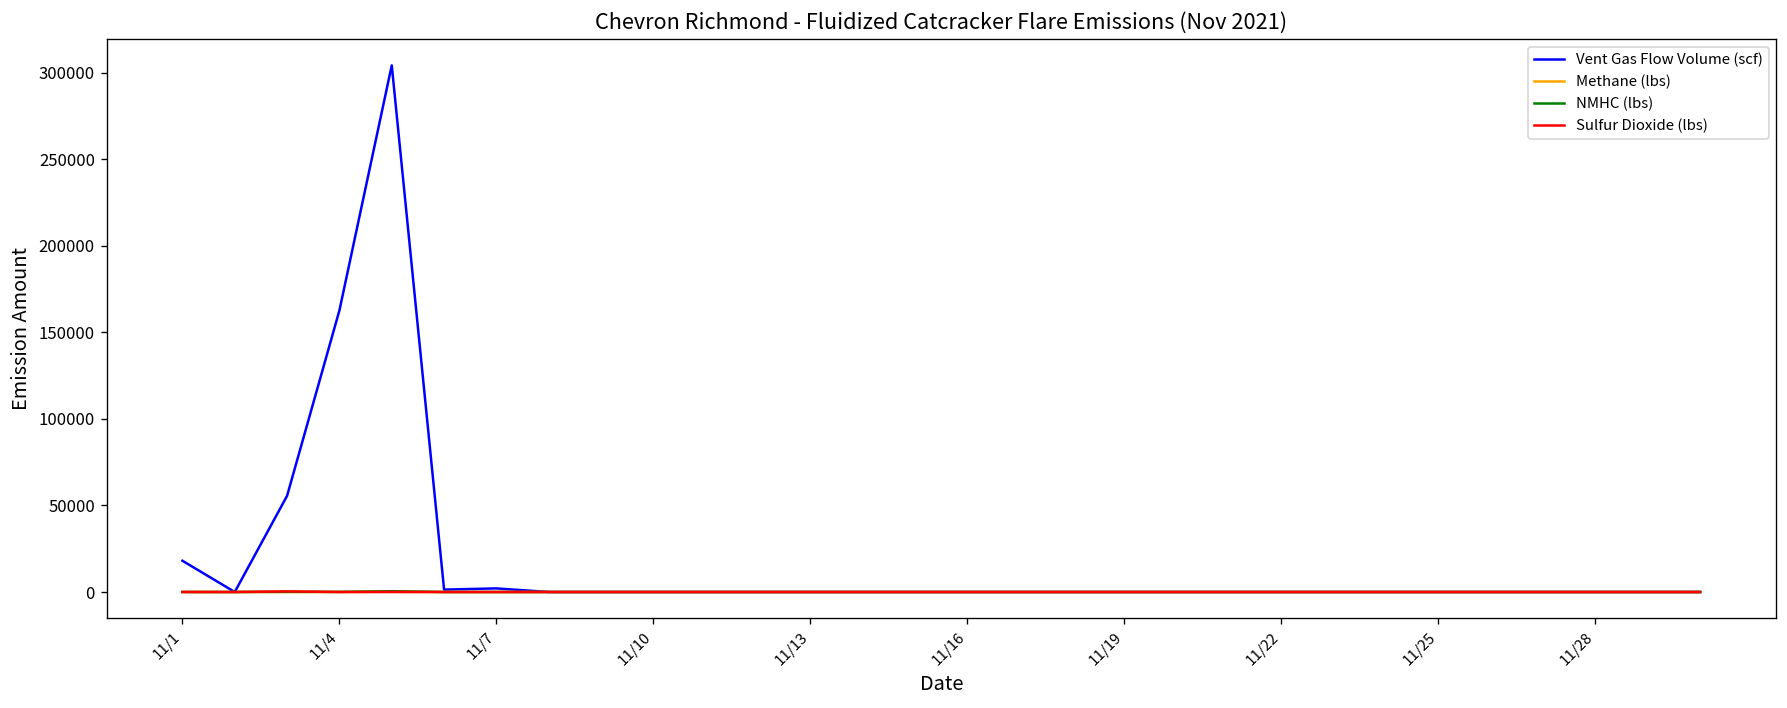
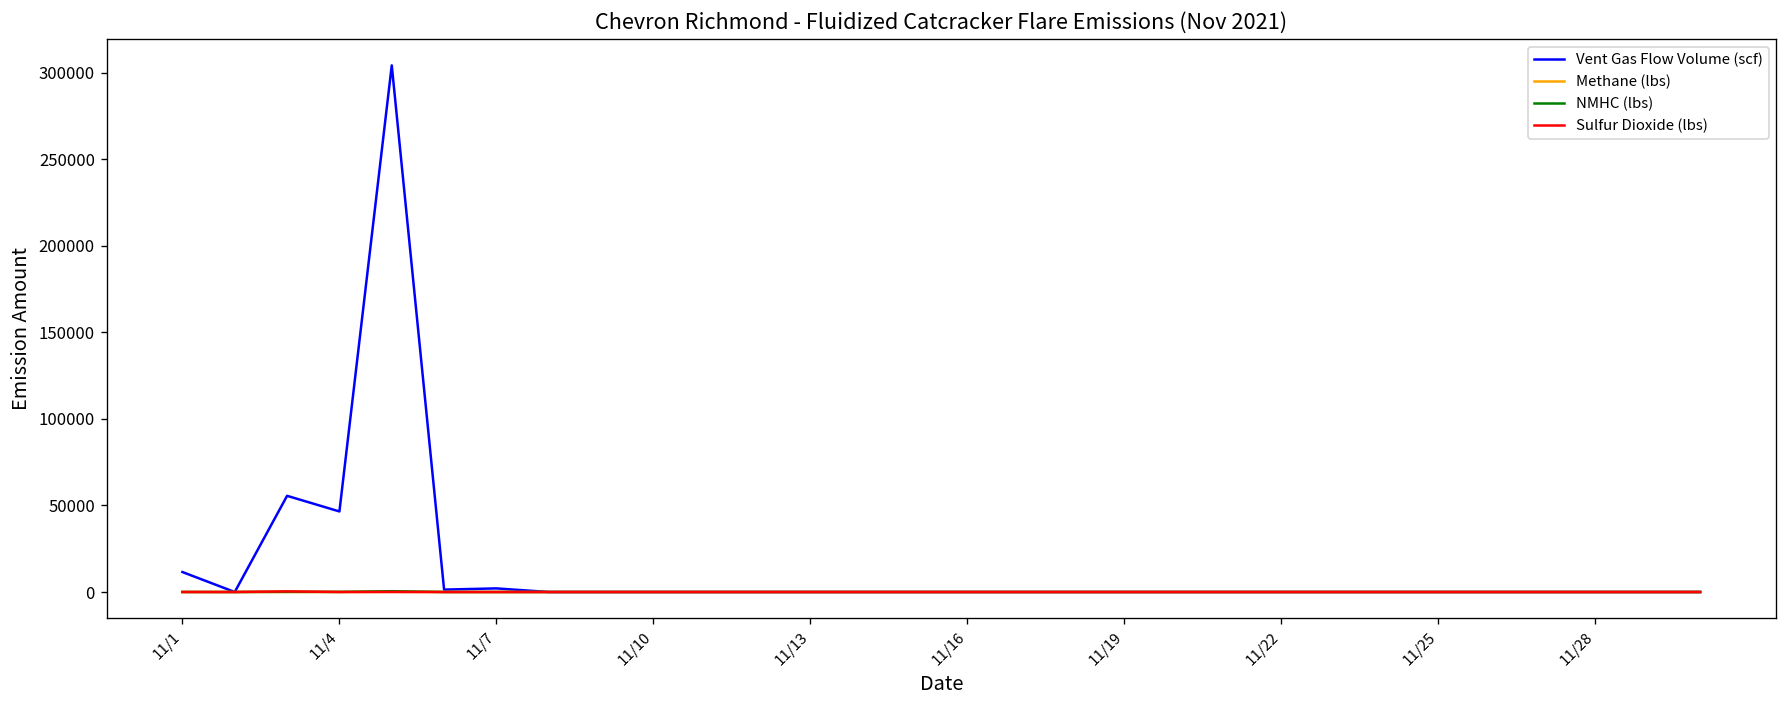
  {
    "Vent Gas Flow Volume (scf)": {
-     "11/1": 18000,
-     "11/4": 163000,
+     "11/1": 12000,
+     "11/4": 47000,
      "11/7": 2000
    },
    "Sulfur Dioxide (lbs)": {
      "11/1": 0,
      "11/4": 0,
      "11/7": 0
    }
  }
